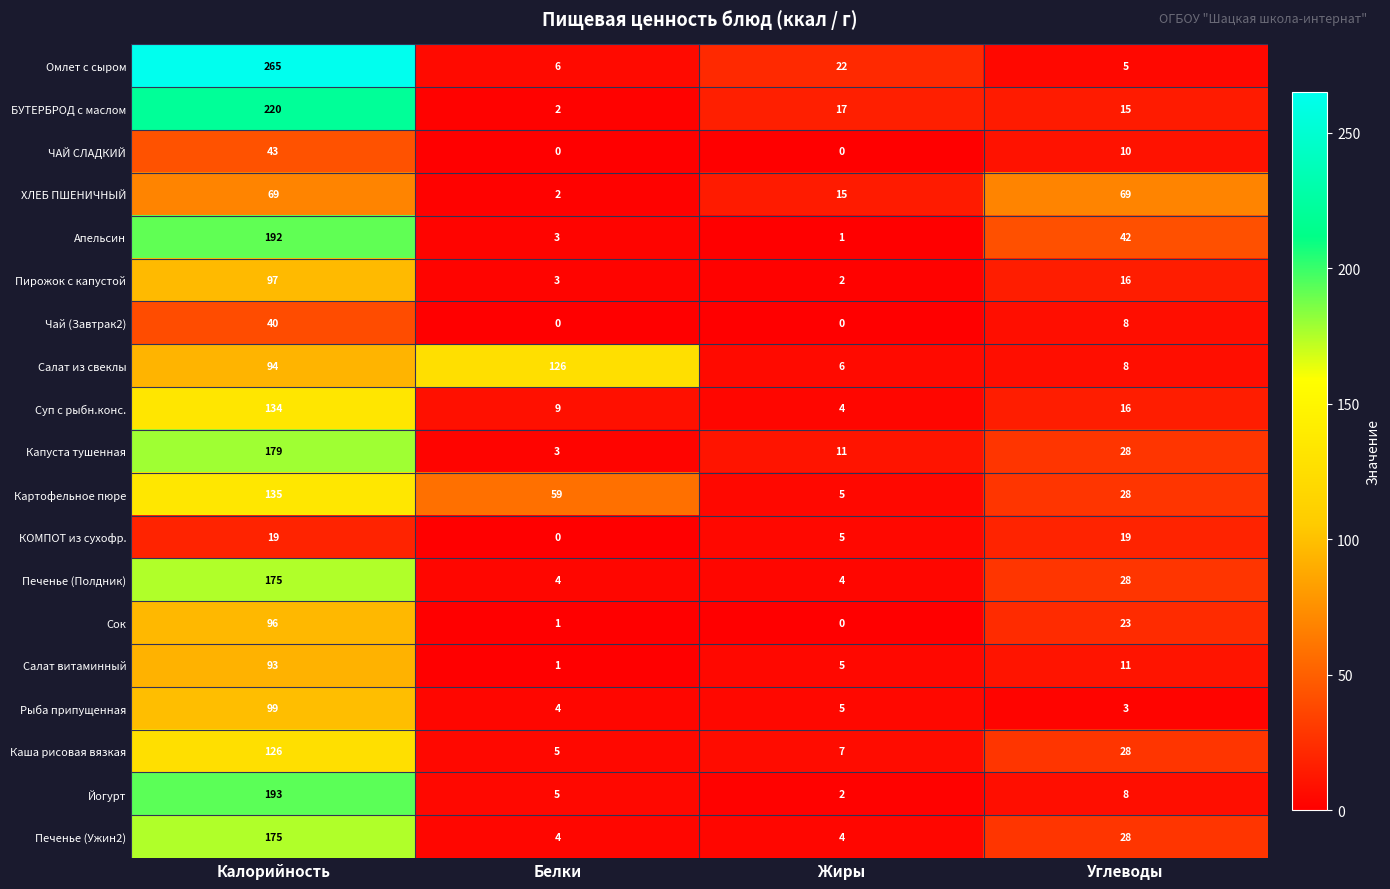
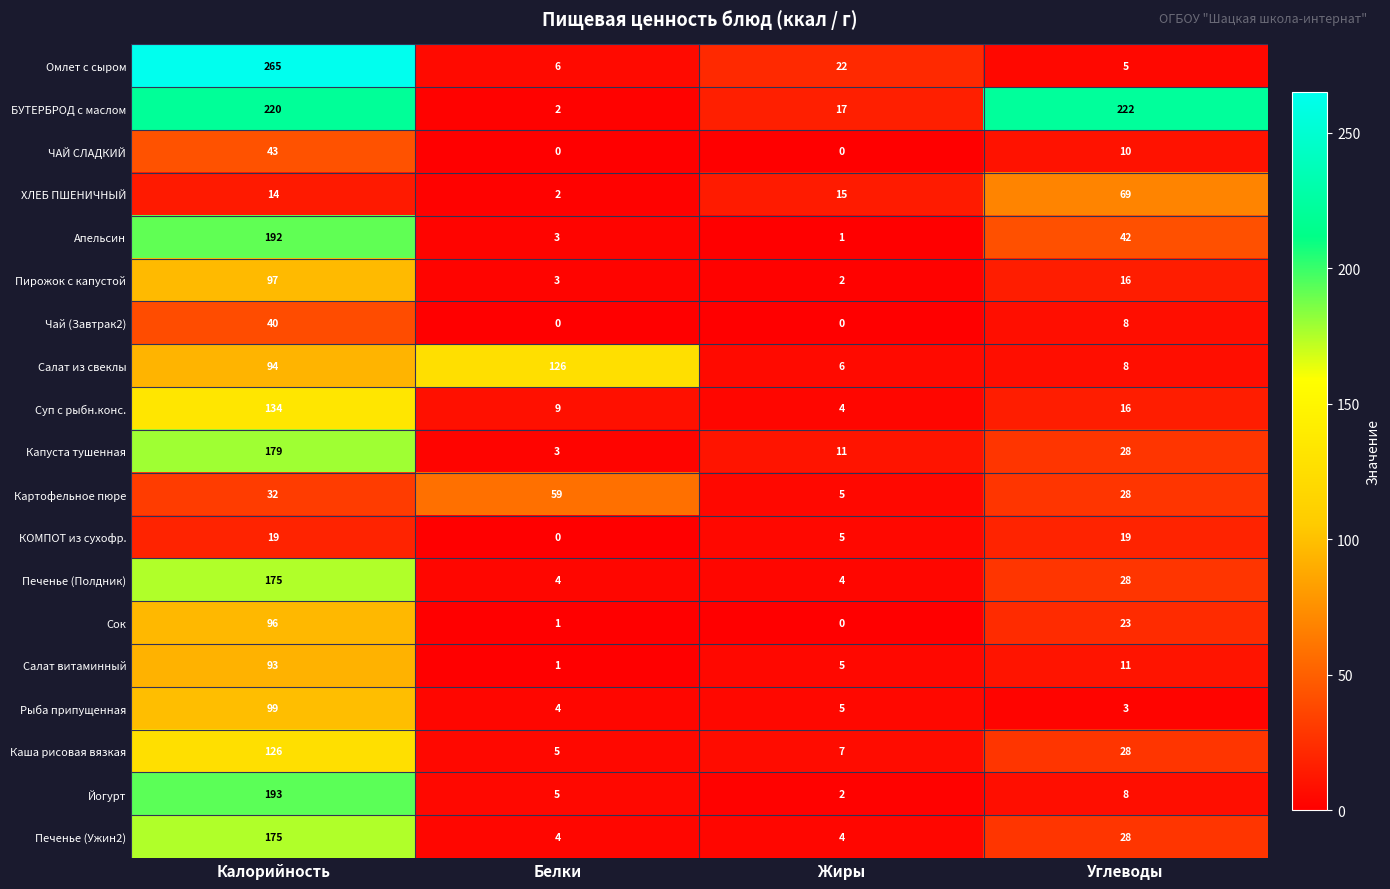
  {
    "Омлет с сыром": {
      "Калорийность": 265,
      "Белки": 6,
      "Жиры": 22,
      "Углеводы": 5
    },
    "БУТЕРБРОД с маслом": {
      "Калорийность": 220,
      "Белки": 2,
      "Жиры": 17,
-     "Углеводы": 15
+     "Углеводы": 222
    },
    "ЧАЙ СЛАДКИЙ": {
      "Калорийность": 43,
      "Белки": 0,
      "Жиры": 0,
      "Углеводы": 10
    },
    "ХЛЕБ ПШЕНИЧНЫЙ": {
-     "Калорийность": 69,
+     "Калорийность": 14,
      "Белки": 2,
      "Жиры": 15,
      "Углеводы": 69
    },
    "Апельсин": {
      "Калорийность": 192,
      "Белки": 3,
      "Жиры": 1,
      "Углеводы": 42
    },
    "Пирожок с капустой": {
      "Калорийность": 97,
      "Белки": 3,
      "Жиры": 2,
      "Углеводы": 16
    },
    "Чай (Завтрак2)": {
      "Калорийность": 40,
      "Белки": 0,
      "Жиры": 0,
      "Углеводы": 8
    },
    "Салат из свеклы": {
      "Калорийность": 94,
      "Белки": 126,
      "Жиры": 6,
      "Углеводы": 8
    },
    "Суп с рыбн.конс.": {
      "Калорийность": 134,
      "Белки": 9,
      "Жиры": 4,
      "Углеводы": 16
    },
    "Капуста тушенная": {
      "Калорийность": 179,
      "Белки": 3,
      "Жиры": 11,
      "Углеводы": 28
    },
    "Картофельное пюре": {
-     "Калорийность": 135,
+     "Калорийность": 32,
      "Белки": 59,
      "Жиры": 5,
      "Углеводы": 28
    },
    "КОМПОТ из сухофр.": {
      "Калорийность": 19,
      "Белки": 0,
      "Жиры": 5,
      "Углеводы": 19
    },
    "Печенье (Полдник)": {
      "Калорийность": 175,
      "Белки": 4,
      "Жиры": 4,
      "Углеводы": 28
    },
    "Сок": {
      "Калорийность": 96,
      "Белки": 1,
      "Жиры": 0,
      "Углеводы": 23
    },
    "Салат витаминный": {
      "Калорийность": 93,
      "Белки": 1,
      "Жиры": 5,
      "Углеводы": 11
    },
    "Рыба припущенная": {
      "Калорийность": 99,
      "Белки": 4,
      "Жиры": 5,
      "Углеводы": 3
    },
    "Каша рисовая вязкая": {
      "Калорийность": 126,
      "Белки": 5,
      "Жиры": 7,
      "Углеводы": 28
    },
    "Йогурт": {
      "Калорийность": 193,
      "Белки": 5,
      "Жиры": 2,
      "Углеводы": 8
    },
    "Печенье (Ужин2)": {
      "Калорийность": 175,
      "Белки": 4,
      "Жиры": 4,
      "Углеводы": 28
    }
  }
